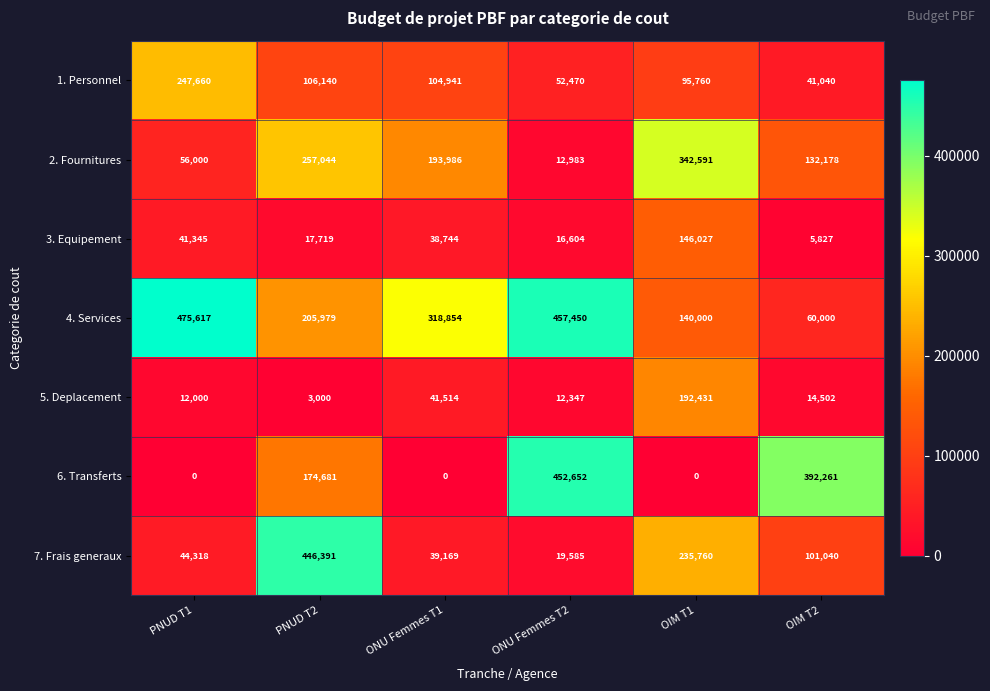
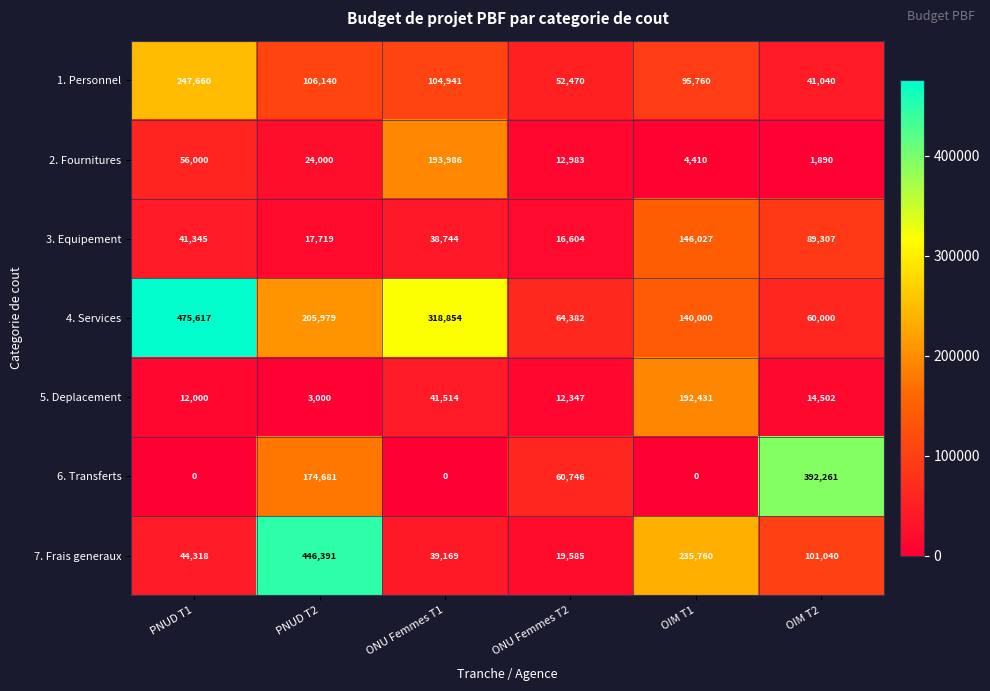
  {
    "1. Personnel": {
      "PNUD T1": "247,660",
      "PNUD T2": "106,140",
      "ONU Femmes T1": "104,941",
      "ONU Femmes T2": "52,470",
      "OIM T1": "95,760",
      "OIM T2": "41,040"
    },
    "2. Fournitures": {
      "PNUD T1": "56,000",
-     "PNUD T2": "257,044",
+     "PNUD T2": "24,000",
      "ONU Femmes T1": "193,986",
      "ONU Femmes T2": "12,983",
-     "OIM T1": "342,591",
-     "OIM T2": "132,178"
+     "OIM T1": "4,410",
+     "OIM T2": "1,890"
    },
    "3. Equipement": {
      "PNUD T1": "41,345",
      "PNUD T2": "17,719",
      "ONU Femmes T1": "38,744",
      "ONU Femmes T2": "16,604",
      "OIM T1": "146,027",
-     "OIM T2": "5,827"
+     "OIM T2": "89,307"
    },
    "4. Services": {
      "PNUD T1": "475,617",
      "PNUD T2": "205,979",
      "ONU Femmes T1": "318,854",
-     "ONU Femmes T2": "457,450",
+     "ONU Femmes T2": "64,382",
      "OIM T1": "140,000",
      "OIM T2": "60,000"
    },
    "5. Deplacement": {
      "PNUD T1": "12,000",
      "PNUD T2": "3,000",
      "ONU Femmes T1": "41,514",
      "ONU Femmes T2": "12,347",
      "OIM T1": "192,431",
      "OIM T2": "14,502"
    },
    "6. Transferts": {
      "PNUD T1": "0",
      "PNUD T2": "174,681",
      "ONU Femmes T1": "0",
-     "ONU Femmes T2": "452,652",
+     "ONU Femmes T2": "60,746",
      "OIM T1": "0",
      "OIM T2": "392,261"
    },
    "7. Frais generaux": {
      "PNUD T1": "44,318",
      "PNUD T2": "446,391",
      "ONU Femmes T1": "39,169",
      "ONU Femmes T2": "19,585",
      "OIM T1": "235,760",
      "OIM T2": "101,040"
    }
  }
